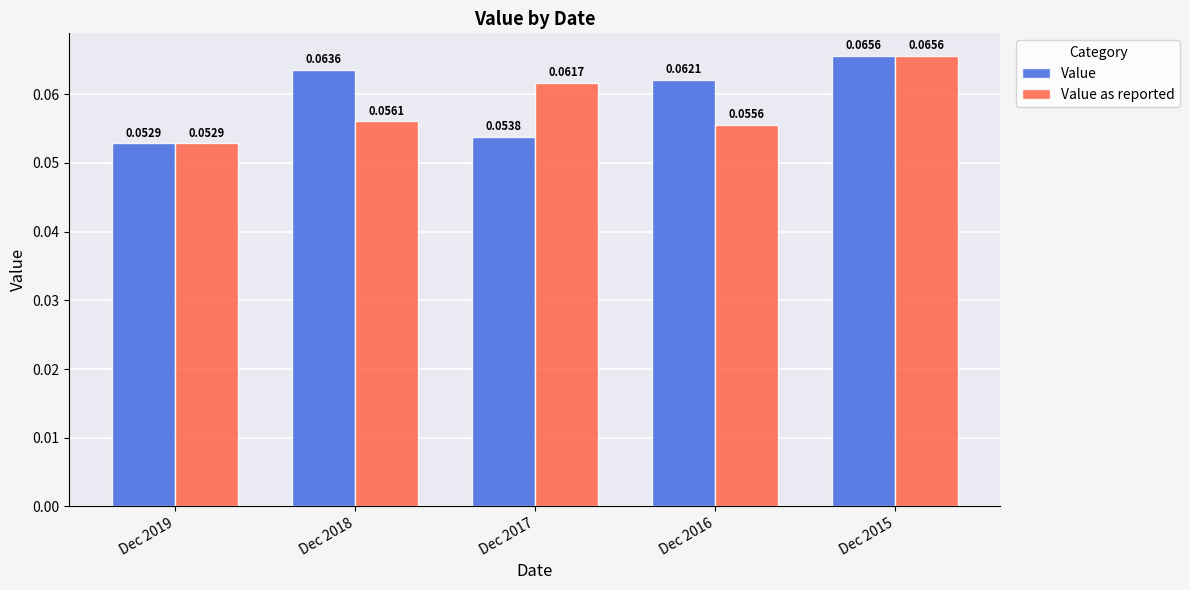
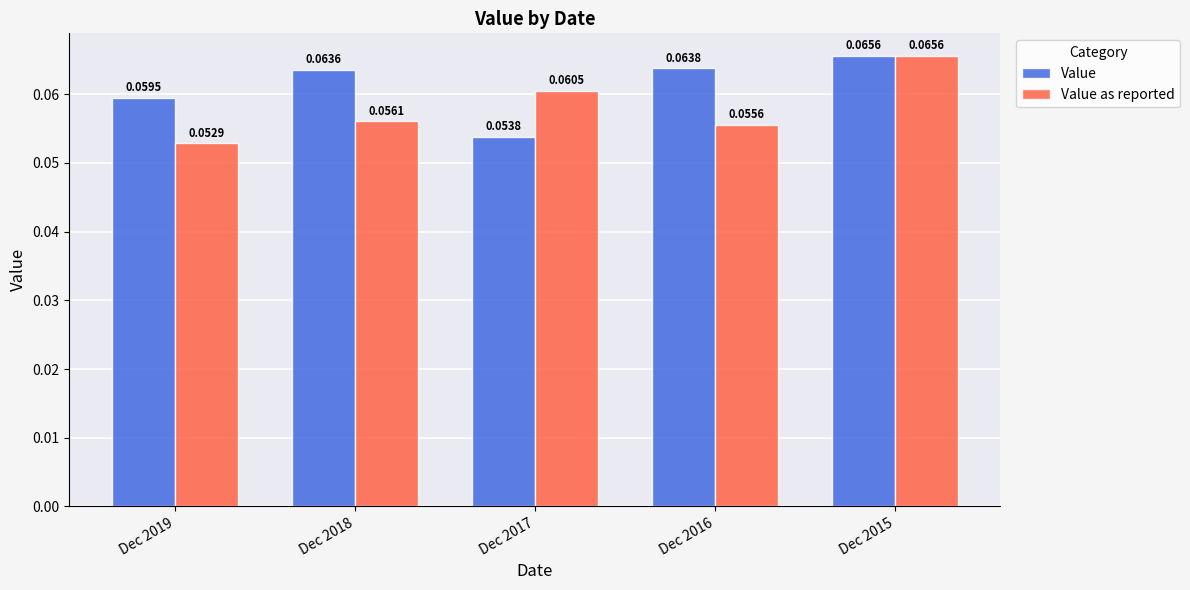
  {
    "Value": {
-     "Dec 2019": 0.0529,
+     "Dec 2019": 0.0595,
      "Dec 2018": 0.0636,
      "Dec 2017": 0.0538,
-     "Dec 2016": 0.0621,
+     "Dec 2016": 0.0638,
      "Dec 2015": 0.0656
    },
    "Value as reported": {
      "Dec 2019": 0.0529,
      "Dec 2018": 0.0561,
-     "Dec 2017": 0.0617,
+     "Dec 2017": 0.0605,
      "Dec 2016": 0.0556,
      "Dec 2015": 0.0656
    }
  }
